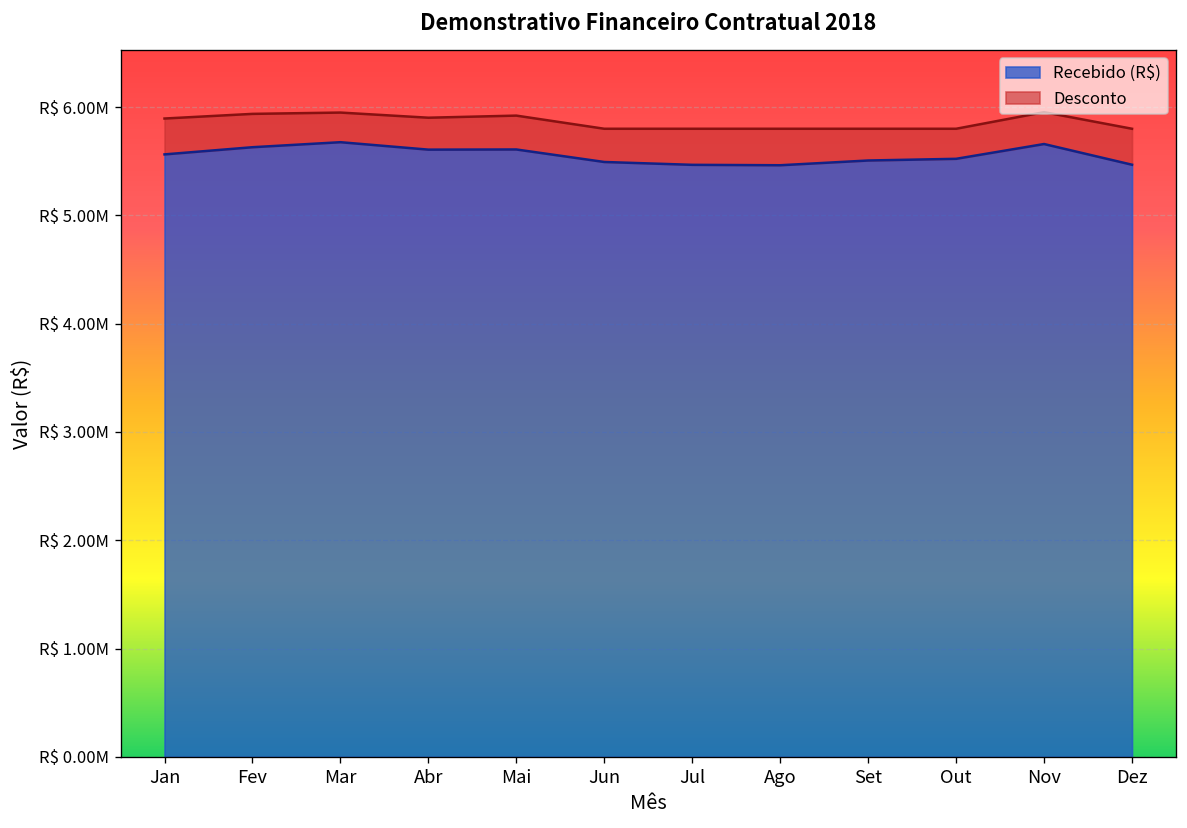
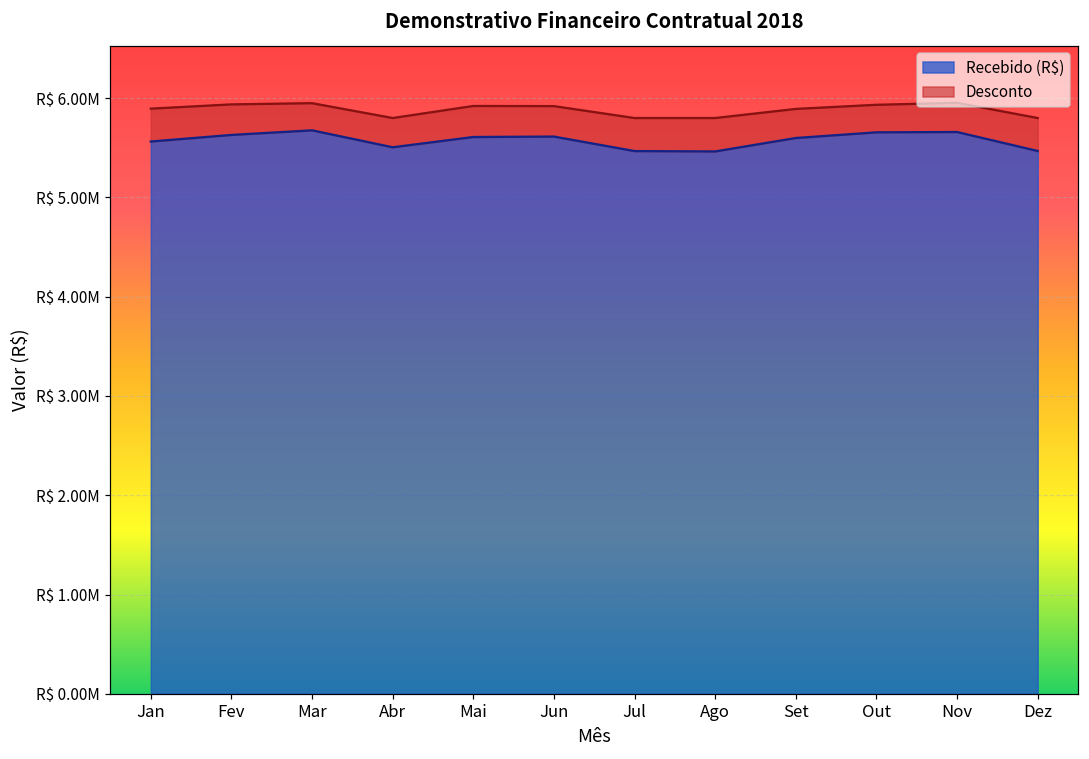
  {
    "Recebido (R$)": {
      "Jan": "R$ 5600000",
      "Fev": "R$ 5600000",
      "Mar": "R$ 5700000",
-     "Abr": "R$ 5600000",
+     "Abr": "R$ 5500000",
      "Mai": "R$ 5600000",
-     "Jun": "R$ 5500000",
+     "Jun": "R$ 5600000",
      "Jul": "R$ 5500000",
      "Ago": "R$ 5500000",
-     "Set": "R$ 5500000",
-     "Out": "R$ 5500000",
+     "Set": "R$ 5600000",
+     "Out": "R$ 5700000",
      "Nov": "R$ 5700000",
      "Dez": "R$ 5500000"
    },
    "Desconto": {
      "Jan": "R$ 300000",
      "Fev": "R$ 300000",
      "Mar": "R$ 300000",
      "Abr": "R$ 300000",
      "Mai": "R$ 300000",
      "Jun": "R$ 300000",
      "Jul": "R$ 300000",
      "Ago": "R$ 300000",
      "Set": "R$ 300000",
      "Out": "R$ 300000",
      "Dez": "R$ 300000"
    }
  }
